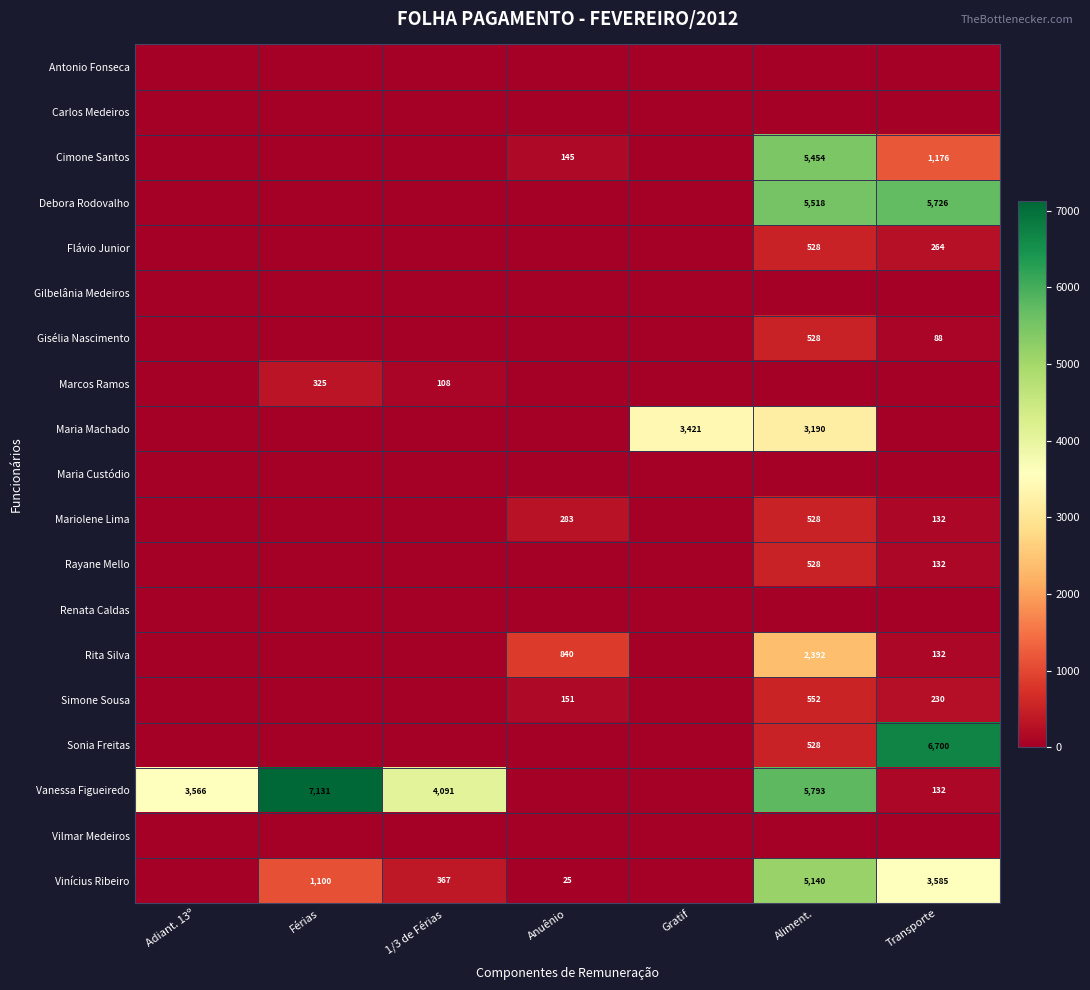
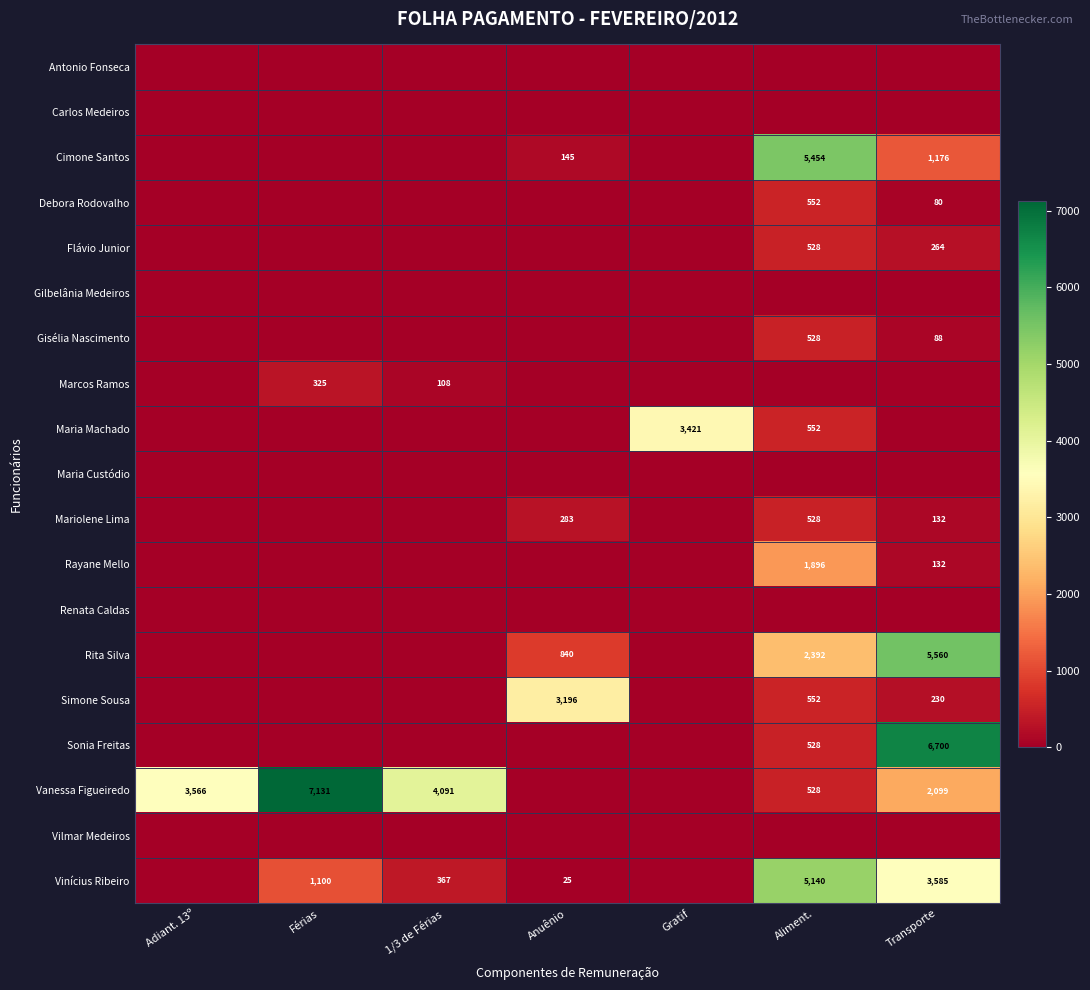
  {
    "Cimone Santos": {
      "Anuênio": "145",
      "Aliment.": "5,454",
      "Transporte": "1,176"
    },
    "Debora Rodovalho": {
-     "Aliment.": "5,518",
-     "Transporte": "5,726"
+     "Aliment.": "552",
+     "Transporte": "80"
    },
    "Flávio Junior": {
      "Aliment.": "528",
      "Transporte": "264"
    },
    "Gisélia Nascimento": {
      "Aliment.": "528",
      "Transporte": "88"
    },
    "Marcos Ramos": {
      "Férias": "325",
      "1/3 de Férias": "108"
    },
    "Maria Machado": {
      "Gratif": "3,421",
-     "Aliment.": "3,190"
+     "Aliment.": "552"
    },
    "Mariolene Lima": {
      "Anuênio": "283",
      "Aliment.": "528",
      "Transporte": "132"
    },
    "Rayane Mello": {
-     "Aliment.": "528",
+     "Aliment.": "1,896",
      "Transporte": "132"
    },
    "Rita Silva": {
      "Anuênio": "840",
      "Aliment.": "2,392",
-     "Transporte": "132"
+     "Transporte": "5,560"
    },
    "Simone Sousa": {
-     "Anuênio": "151",
+     "Anuênio": "3,196",
      "Aliment.": "552",
      "Transporte": "230"
    },
    "Sonia Freitas": {
      "Aliment.": "528",
      "Transporte": "6,700"
    },
    "Vanessa Figueiredo": {
      "Adiant. 13º": "3,566",
      "Férias": "7,131",
      "1/3 de Férias": "4,091",
-     "Aliment.": "5,793",
-     "Transporte": "132"
+     "Aliment.": "528",
+     "Transporte": "2,099"
    },
    "Vinícius Ribeiro": {
      "Férias": "1,100",
      "1/3 de Férias": "367",
      "Anuênio": "25",
      "Aliment.": "5,140",
      "Transporte": "3,585"
    }
  }
